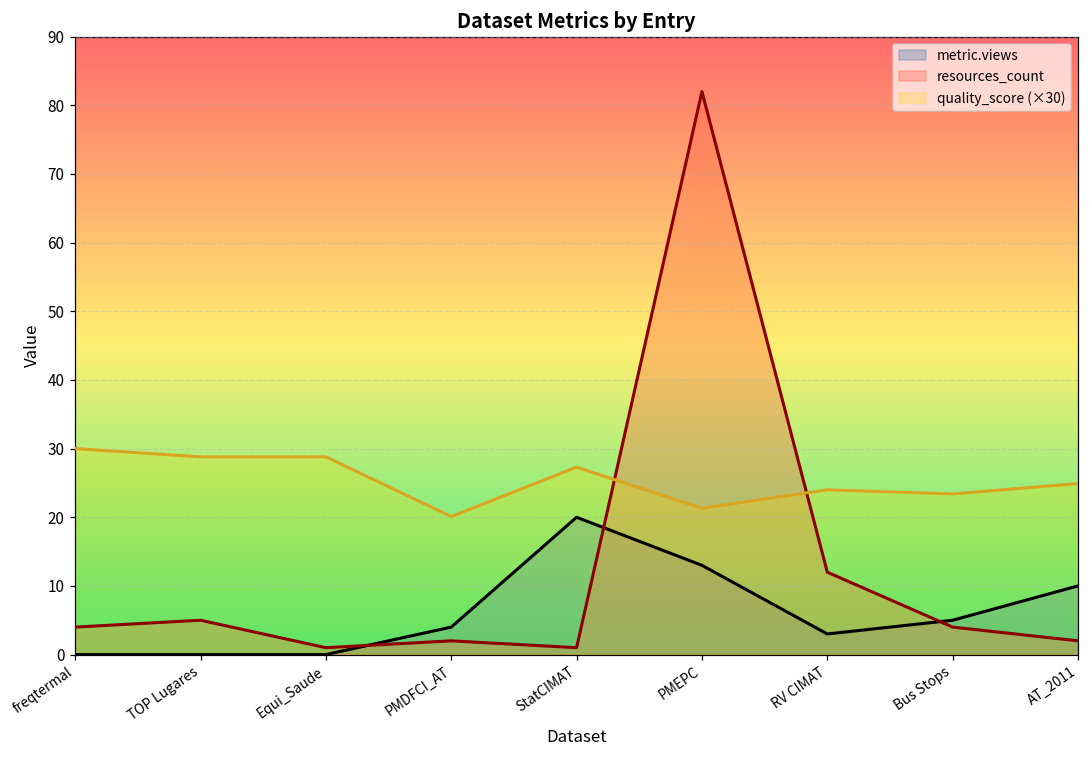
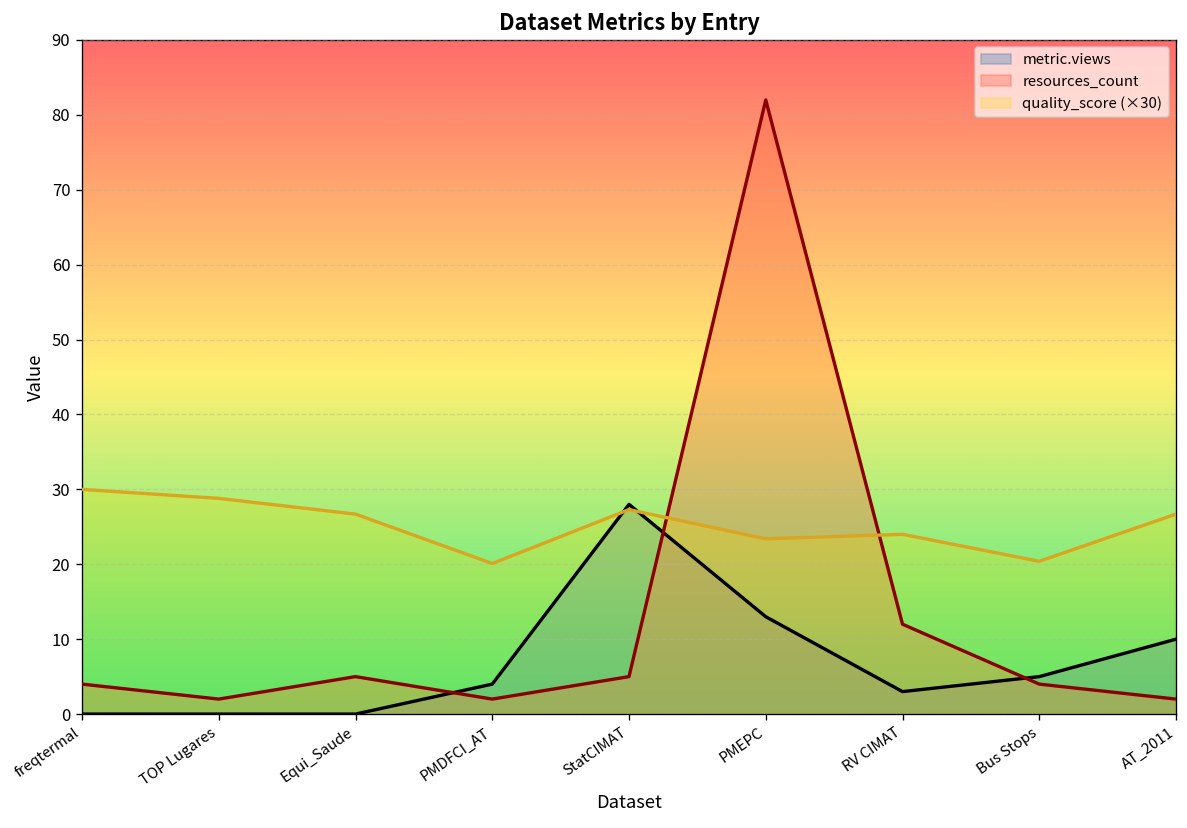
  {
    "metric.views": {
      "freqtermal": 0,
      "TOP Lugares": 0,
      "Equi_Saude": 0,
      "PMDFCI_AT": 4,
-     "StatCIMAT": 20,
+     "StatCIMAT": 28,
      "PMEPC": 13,
      "RV CIMAT": 3,
      "Bus Stops": 5,
      "AT_2011": 10
    },
    "resources_count": {
      "freqtermal": 4,
-     "TOP Lugares": 5,
-     "Equi_Saude": 1,
+     "TOP Lugares": 2,
+     "Equi_Saude": 5,
      "PMDFCI_AT": 2,
-     "StatCIMAT": 1,
+     "StatCIMAT": 5,
      "PMEPC": 82,
      "RV CIMAT": 12,
      "Bus Stops": 4,
      "AT_2011": 2
    },
    "quality_score (×30)": {
      "freqtermal": 30,
      "TOP Lugares": 29,
-     "Equi_Saude": 29,
+     "Equi_Saude": 27,
      "PMDFCI_AT": 20,
      "StatCIMAT": 27,
-     "PMEPC": 21,
+     "PMEPC": 23,
      "RV CIMAT": 24,
-     "Bus Stops": 23,
-     "AT_2011": 25
+     "Bus Stops": 20,
+     "AT_2011": 27
    }
  }
